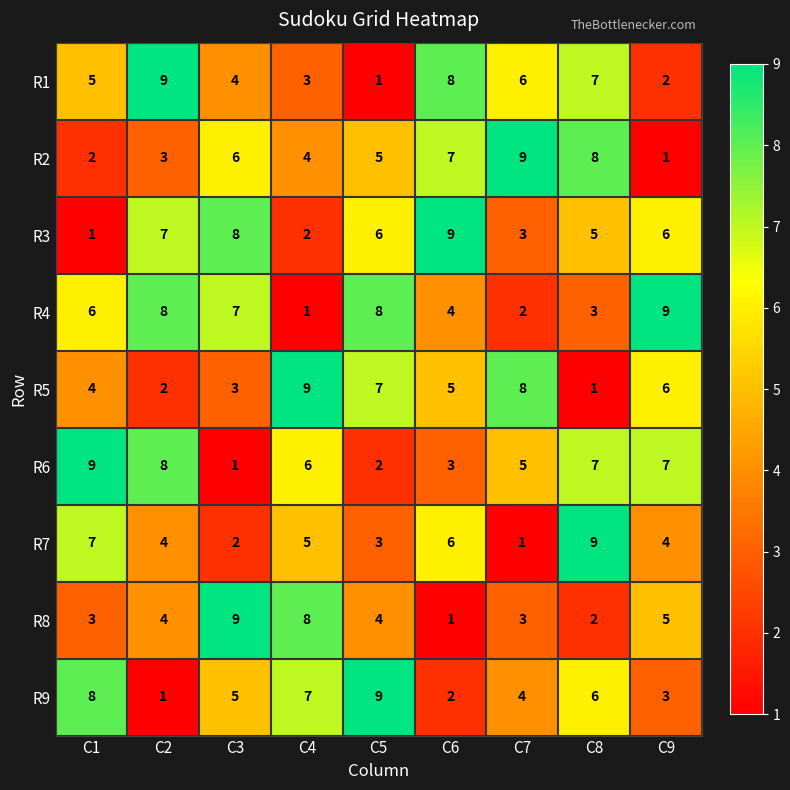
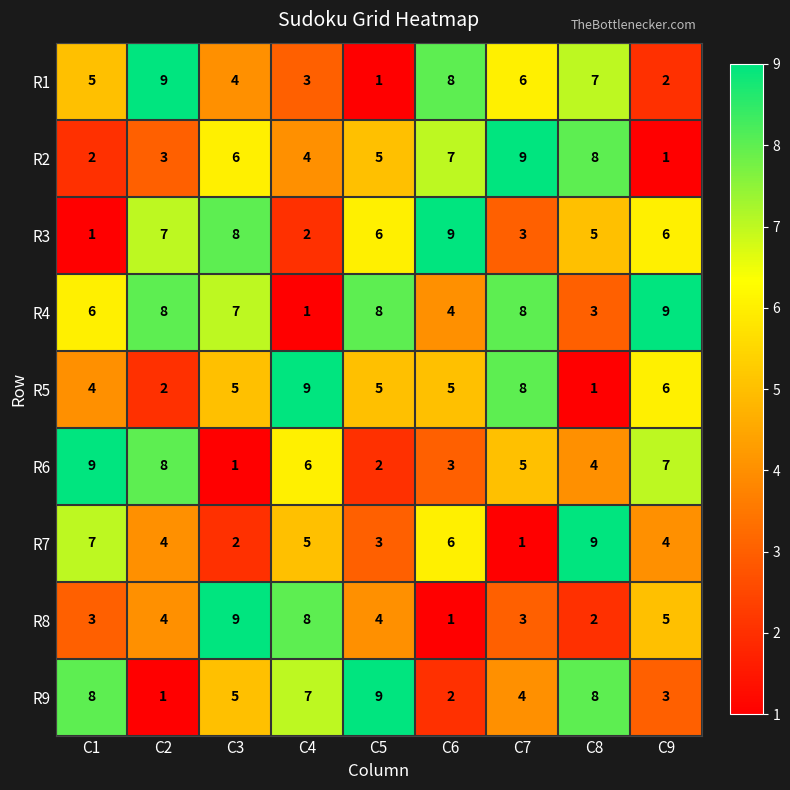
  {
    "R1": {
      "C1": 5,
      "C2": 9,
      "C3": 4,
      "C4": 3,
      "C5": 1,
      "C6": 8,
      "C7": 6,
      "C8": 7,
      "C9": 2
    },
    "R2": {
      "C1": 2,
      "C2": 3,
      "C3": 6,
      "C4": 4,
      "C5": 5,
      "C6": 7,
      "C7": 9,
      "C8": 8,
      "C9": 1
    },
    "R3": {
      "C1": 1,
      "C2": 7,
      "C3": 8,
      "C4": 2,
      "C5": 6,
      "C6": 9,
      "C7": 3,
      "C8": 5,
      "C9": 6
    },
    "R4": {
      "C1": 6,
      "C2": 8,
      "C3": 7,
      "C4": 1,
      "C5": 8,
      "C6": 4,
-     "C7": 2,
+     "C7": 8,
      "C8": 3,
      "C9": 9
    },
    "R5": {
      "C1": 4,
      "C2": 2,
-     "C3": 3,
+     "C3": 5,
      "C4": 9,
-     "C5": 7,
+     "C5": 5,
      "C6": 5,
      "C7": 8,
      "C8": 1,
      "C9": 6
    },
    "R6": {
      "C1": 9,
      "C2": 8,
      "C3": 1,
      "C4": 6,
      "C5": 2,
      "C6": 3,
      "C7": 5,
-     "C8": 7,
+     "C8": 4,
      "C9": 7
    },
    "R7": {
      "C1": 7,
      "C2": 4,
      "C3": 2,
      "C4": 5,
      "C5": 3,
      "C6": 6,
      "C7": 1,
      "C8": 9,
      "C9": 4
    },
    "R8": {
      "C1": 3,
      "C2": 4,
      "C3": 9,
      "C4": 8,
      "C5": 4,
      "C6": 1,
      "C7": 3,
      "C8": 2,
      "C9": 5
    },
    "R9": {
      "C1": 8,
      "C2": 1,
      "C3": 5,
      "C4": 7,
      "C5": 9,
      "C6": 2,
      "C7": 4,
-     "C8": 6,
+     "C8": 8,
      "C9": 3
    }
  }
